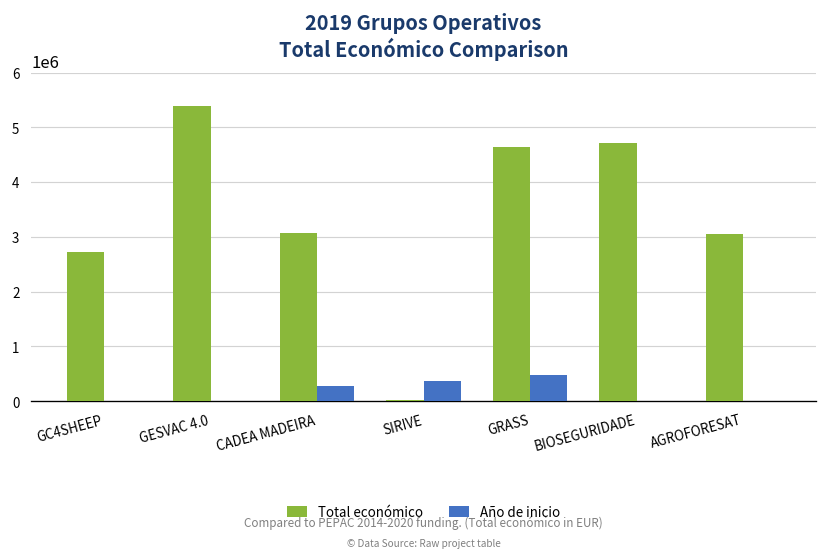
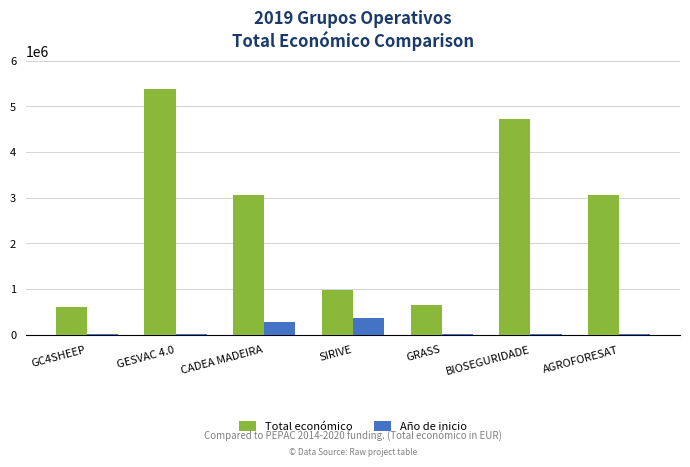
  {
    "Total económico": {
-     "GC4SHEEP": 2700000,
+     "GC4SHEEP": 600000,
      "GESVAC 4.0": 5400000,
      "CADEA MADEIRA": 3100000,
-     "SIRIVE": 0,
-     "GRASS": 4600000,
+     "SIRIVE": 1000000,
+     "GRASS": 600000,
      "BIOSEGURIDADE": 4700000,
      "AGROFORESAT": 3100000
    },
    "Año de inicio": {
      "CADEA MADEIRA": 300000,
      "SIRIVE": 400000,
-     "GRASS": 500000
+     "GRASS": 0
    }
  }
